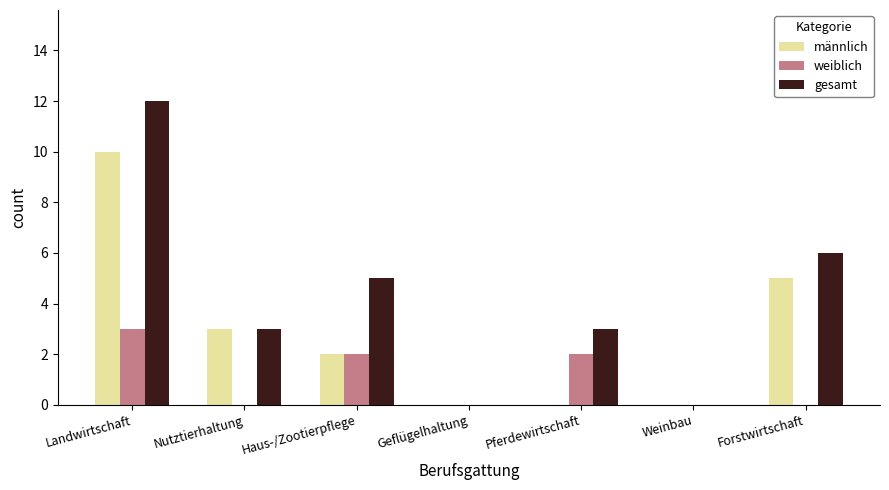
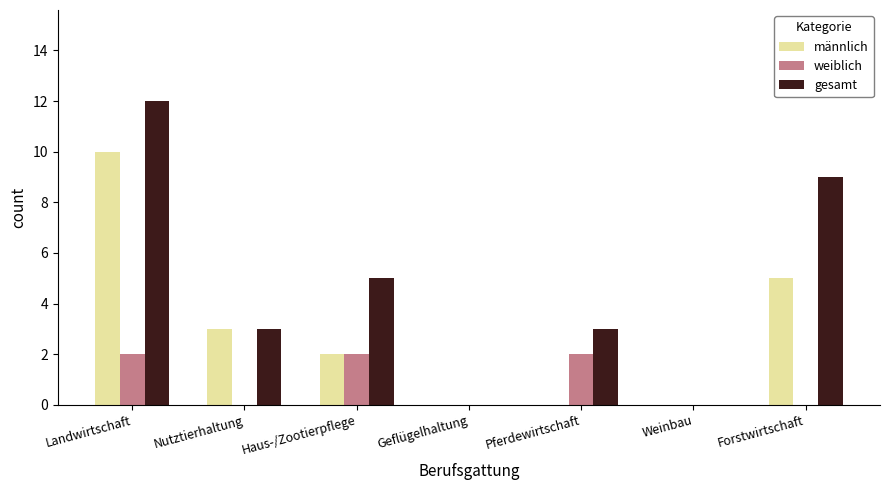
  {
    "männlich": {
      "Landwirtschaft": 10,
      "Nutztierhaltung": 3,
      "Haus-/Zootierpflege": 2,
      "Geflügelhaltung": 0,
      "Pferdewirtschaft": 0,
      "Weinbau": 0,
      "Forstwirtschaft": 5
    },
    "weiblich": {
-     "Landwirtschaft": 3,
+     "Landwirtschaft": 2,
      "Nutztierhaltung": 0,
      "Haus-/Zootierpflege": 2,
      "Geflügelhaltung": 0,
      "Pferdewirtschaft": 2,
      "Weinbau": 0,
      "Forstwirtschaft": 0
    },
    "gesamt": {
      "Landwirtschaft": 12,
      "Nutztierhaltung": 3,
      "Haus-/Zootierpflege": 5,
      "Geflügelhaltung": 0,
      "Pferdewirtschaft": 3,
      "Weinbau": 0,
-     "Forstwirtschaft": 6
+     "Forstwirtschaft": 9
    }
  }
